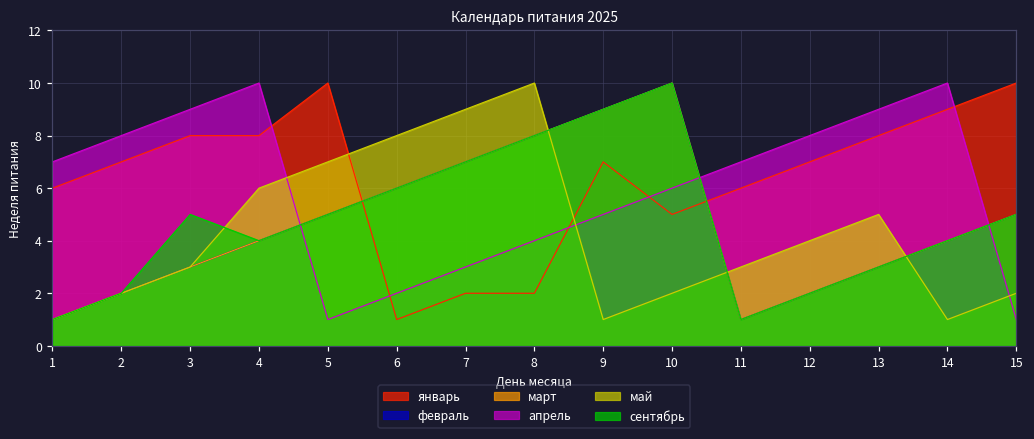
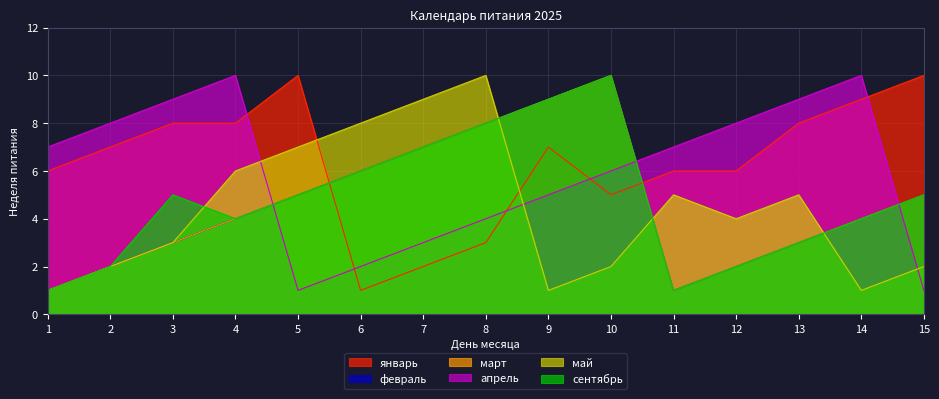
  {
    "январь": {
      "1": 6,
      "2": 7,
      "3": 8,
      "4": 8,
      "5": 10,
      "6": 1,
      "7": 2,
-     "8": 2,
+     "8": 3,
      "9": 7,
      "10": 5,
      "11": 6,
-     "12": 7,
+     "12": 6,
      "13": 8,
      "14": 9,
      "15": 10
    },
    "апрель": {
      "1": 7,
      "2": 8,
      "3": 9,
      "4": 10,
      "5": 1,
      "6": 2,
      "7": 3,
      "8": 4,
      "9": 5,
      "10": 6,
      "11": 7,
      "12": 8,
      "13": 9,
      "14": 10,
      "15": 1
    },
    "май": {
      "4": 6,
      "5": 7,
      "6": 8,
      "7": 9,
      "8": 10,
      "9": 1,
      "10": 2,
-     "11": 3,
+     "11": 5,
      "12": 4,
      "13": 5,
      "14": 1,
      "15": 2
    },
    "сентябрь": {
      "3": 5
    }
  }
